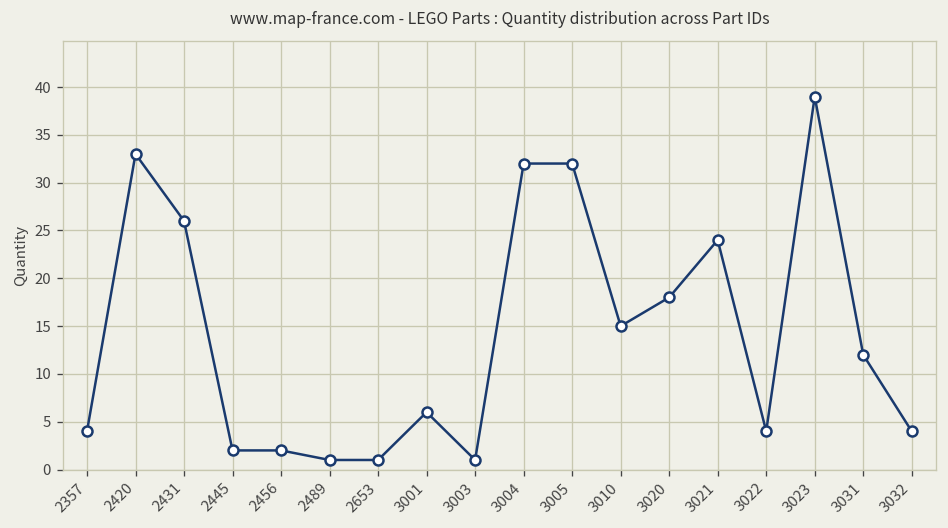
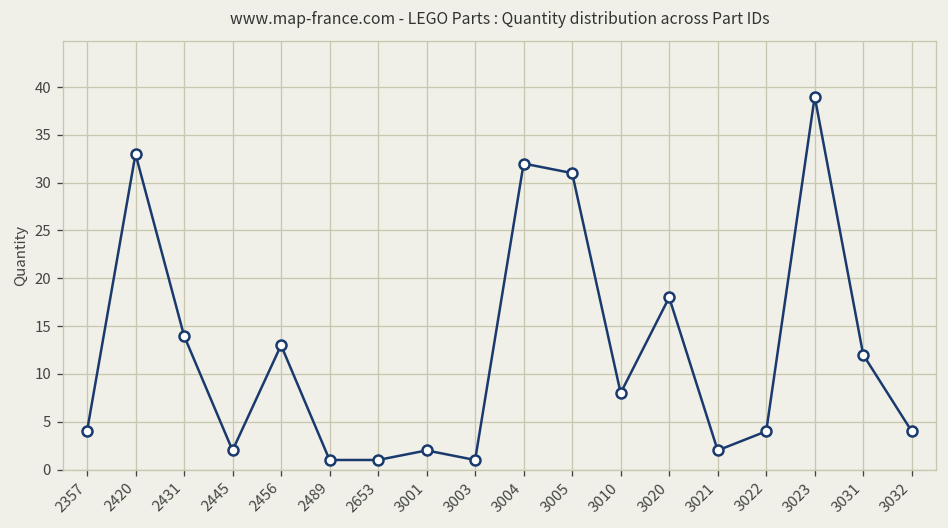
  {
    "2357": 4,
    "2420": 33,
-   "2431": 26,
+   "2431": 14,
    "2445": 2,
-   "2456": 2,
+   "2456": 13,
    "2489": 1,
    "2653": 1,
-   "3001": 6,
+   "3001": 2,
    "3003": 1,
    "3004": 32,
-   "3005": 32,
-   "3010": 15,
+   "3005": 31,
+   "3010": 8,
    "3020": 18,
-   "3021": 24,
+   "3021": 2,
    "3022": 4,
    "3023": 39,
    "3031": 12,
    "3032": 4
  }
